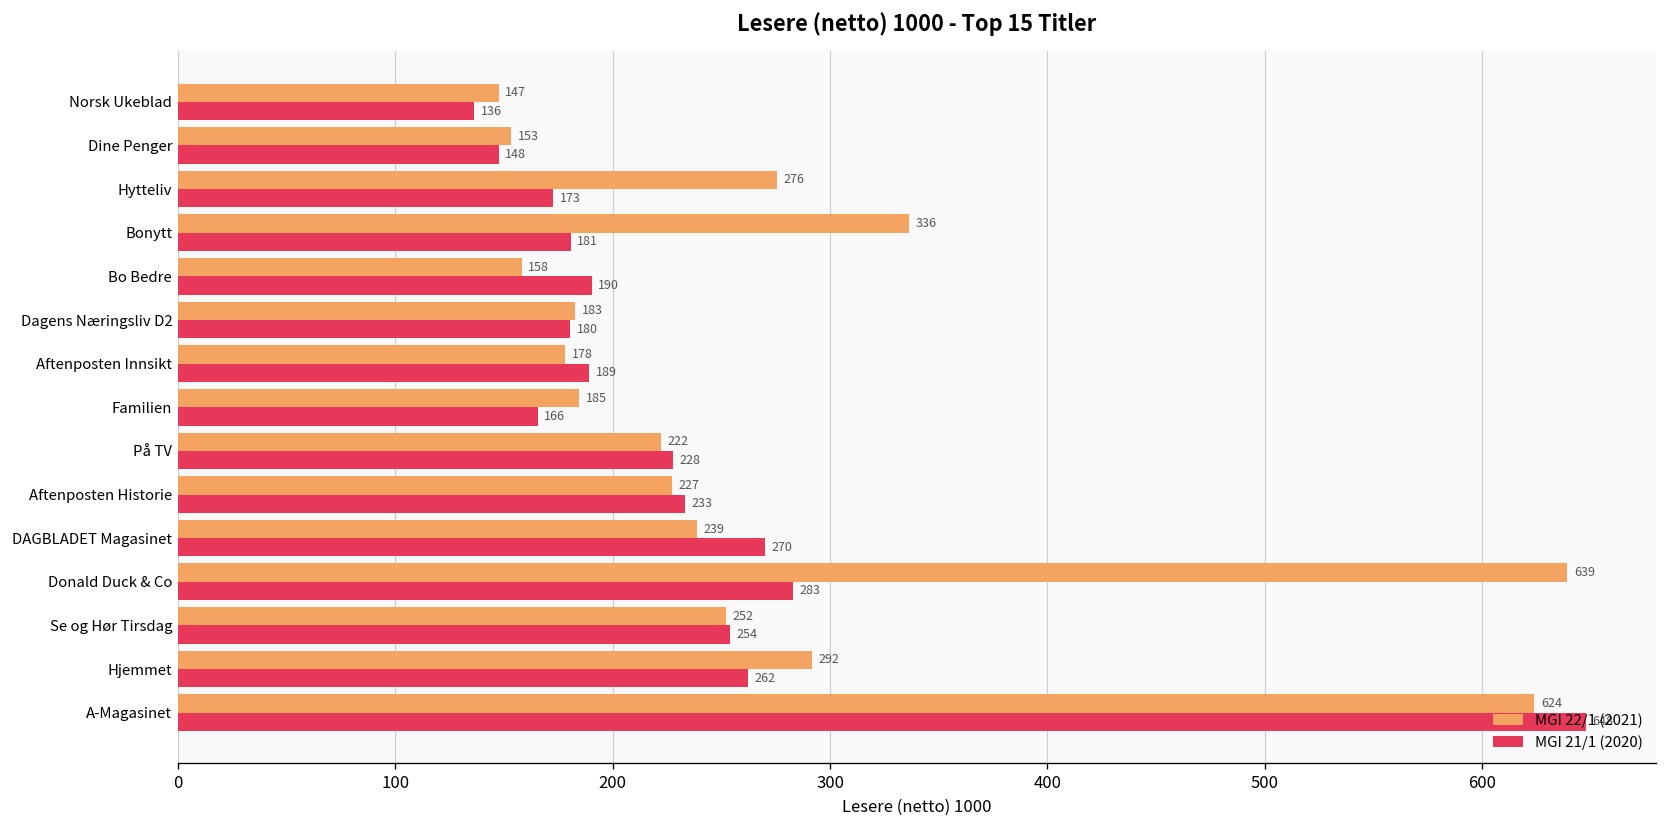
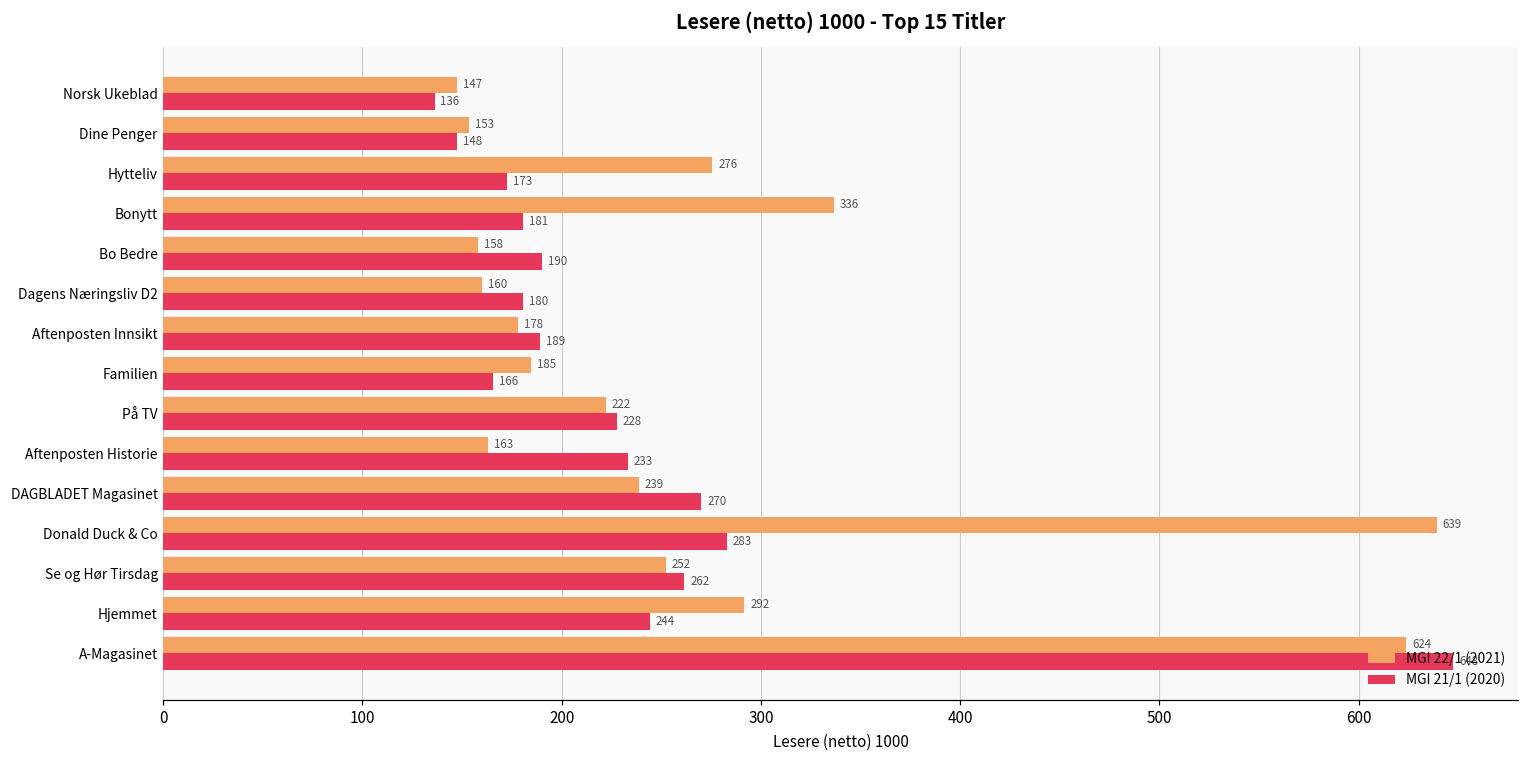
  {
    "MGI 22/1 (2021)": {
      "Norsk Ukeblad": 147,
      "Dine Penger": 153,
      "Hytteliv": 276,
      "Bonytt": 336,
      "Bo Bedre": 158,
-     "Dagens Næringsliv D2": 183,
+     "Dagens Næringsliv D2": 160,
      "Aftenposten Innsikt": 178,
      "Familien": 185,
      "På TV": 222,
-     "Aftenposten Historie": 227,
+     "Aftenposten Historie": 163,
      "DAGBLADET Magasinet": 239,
      "Donald Duck & Co": 639,
      "Se og Hør Tirsdag": 252,
      "Hjemmet": 292,
      "A-Magasinet": 624
    },
    "MGI 21/1 (2020)": {
      "Norsk Ukeblad": 136,
      "Dine Penger": 148,
      "Hytteliv": 173,
      "Bonytt": 181,
      "Bo Bedre": 190,
      "Dagens Næringsliv D2": 180,
      "Aftenposten Innsikt": 189,
      "Familien": 166,
      "På TV": 228,
      "Aftenposten Historie": 233,
      "DAGBLADET Magasinet": 270,
      "Donald Duck & Co": 283,
-     "Se og Hør Tirsdag": 254,
-     "Hjemmet": 262,
+     "Se og Hør Tirsdag": 262,
+     "Hjemmet": 244,
      "A-Magasinet": 648
    }
  }
